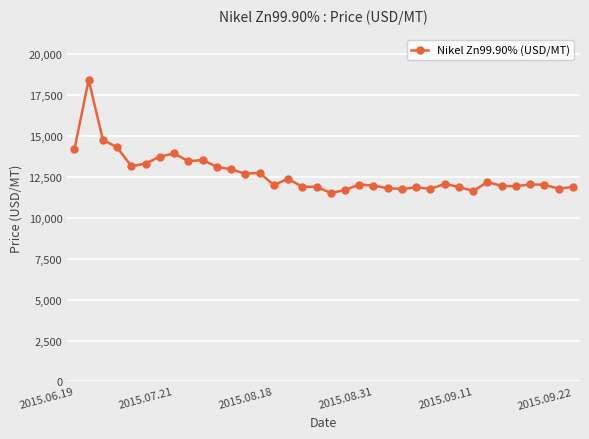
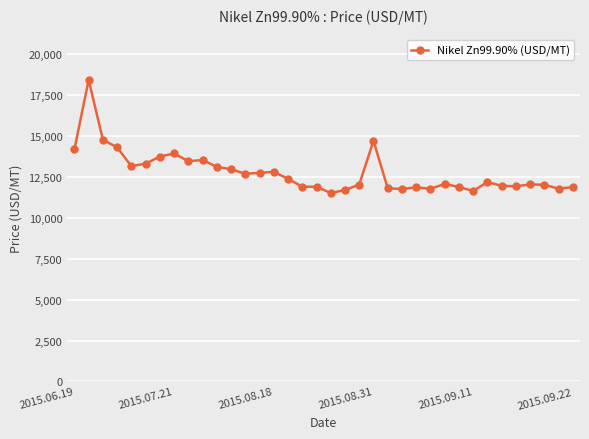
  {
    "2015.06.19": "14,200",
    "2015.07.21": "13,900",
-   "2015.08.18": "12,000",
-   "2015.08.31": "12,000",
+   "2015.08.18": "12,800",
+   "2015.08.31": "14,700",
    "2015.09.11": "11,600",
    "2015.09.22": "11,900"
  }
